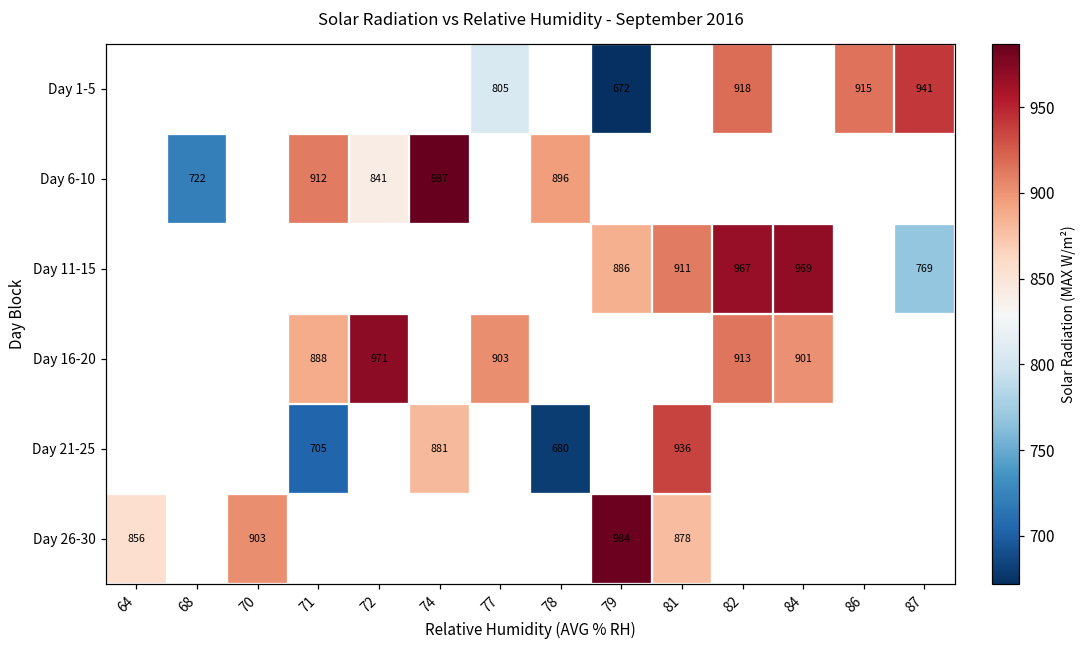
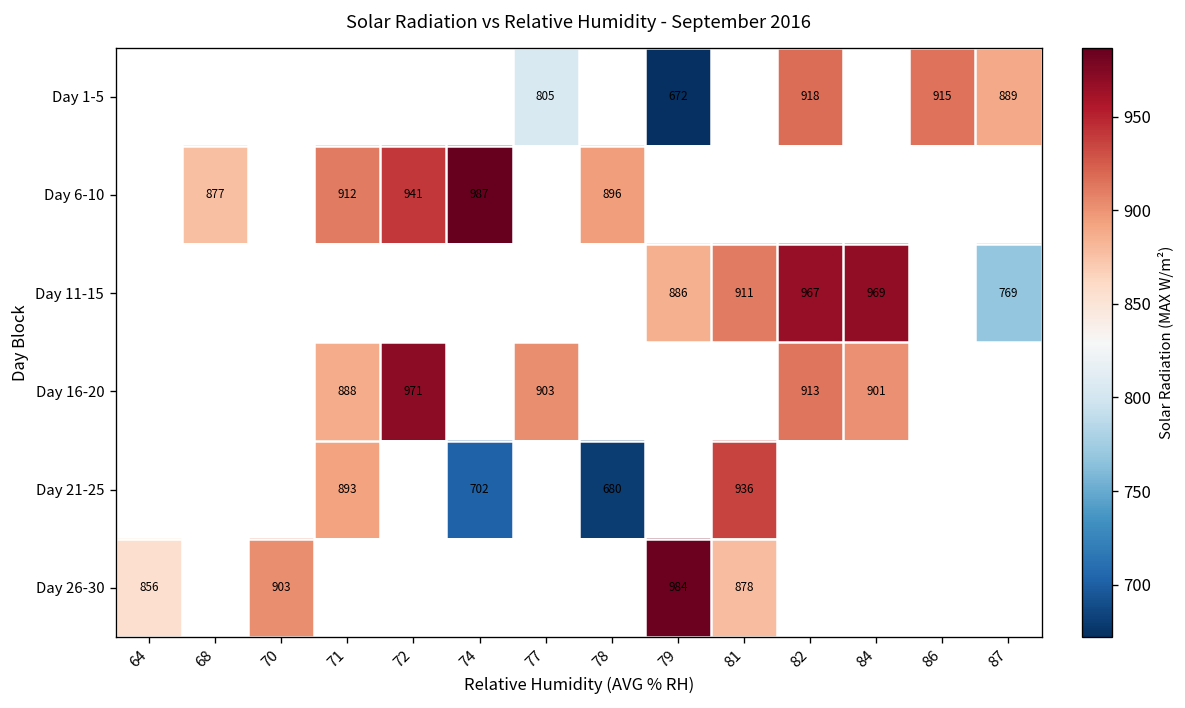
  {
    "Day 1-5": {
      "77": 805,
      "79": 672,
      "82": 918,
      "86": 915,
-     "87": 941
+     "87": 889
    },
    "Day 6-10": {
-     "68": 722,
+     "68": 877,
      "71": 912,
-     "72": 841,
+     "72": 941,
      "74": 987,
      "78": 896
    },
    "Day 11-15": {
      "79": 886,
      "81": 911,
      "82": 967,
      "84": 969,
      "87": 769
    },
    "Day 16-20": {
      "71": 888,
      "72": 971,
      "77": 903,
      "82": 913,
      "84": 901
    },
    "Day 21-25": {
-     "71": 705,
-     "74": 881,
+     "71": 893,
+     "74": 702,
      "78": 680,
      "81": 936
    },
    "Day 26-30": {
      "64": 856,
      "70": 903,
      "79": 984,
      "81": 878
    }
  }
